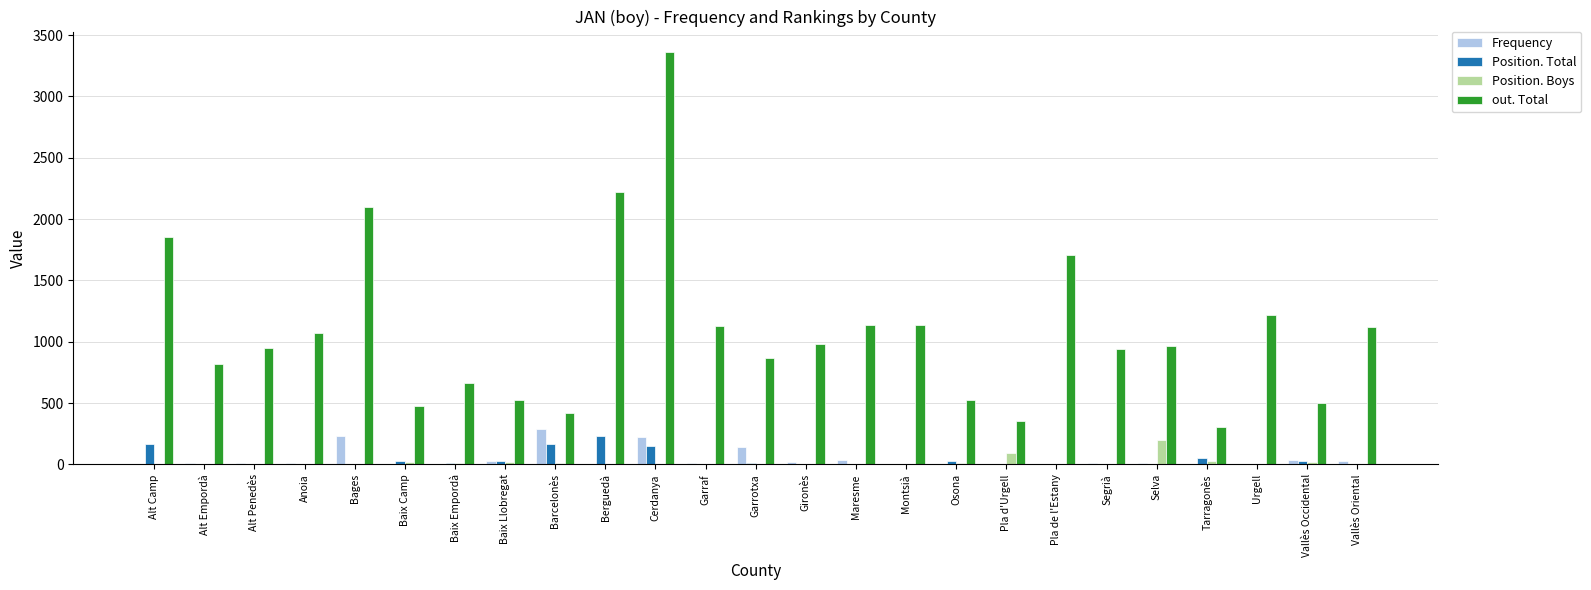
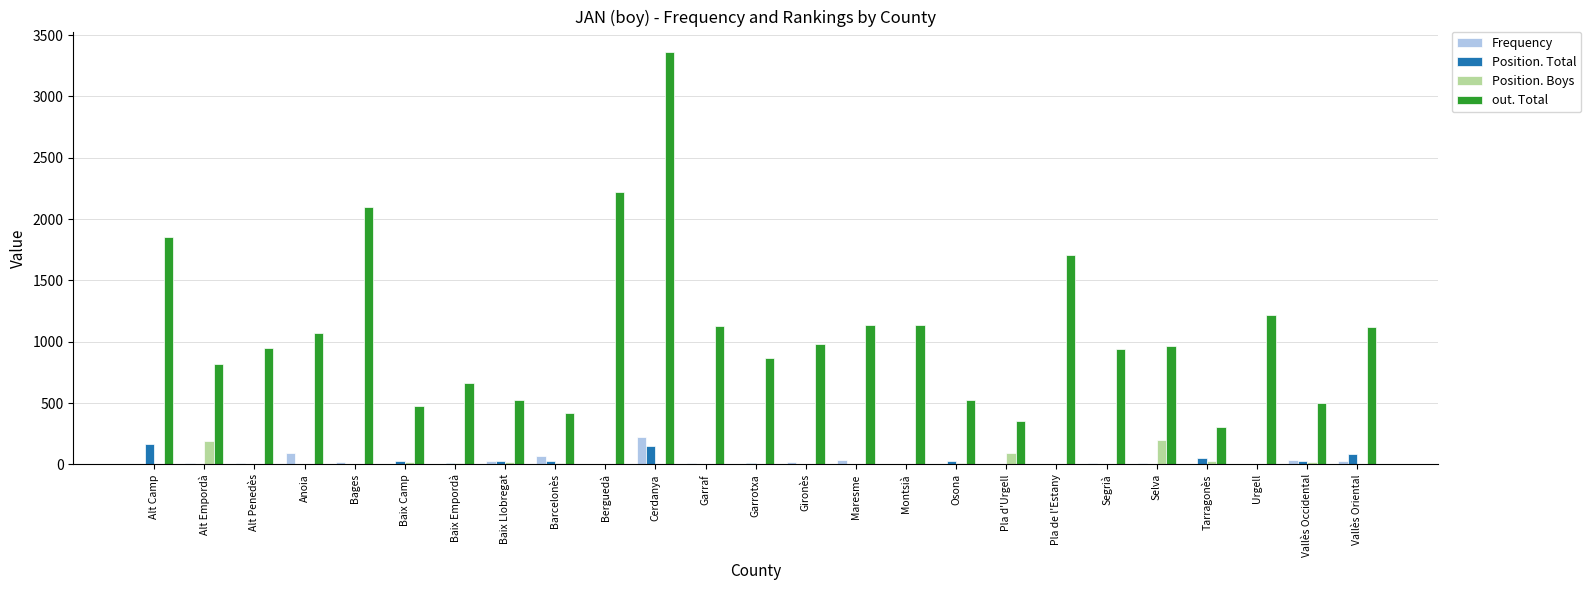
  {
    "Frequency": {
-     "Anoia": 10,
-     "Bages": 230,
+     "Anoia": 100,
+     "Bages": 20,
      "Baix Llobregat": 30,
-     "Barcelonès": 290,
+     "Barcelonès": 70,
      "Cerdanya": 220,
-     "Garrotxa": 150,
+     "Garrotxa": 0,
      "Maresme": 40,
      "Vallès Occidental": 40,
      "Vallès Oriental": 30
    },
    "Position. Total": {
      "Alt Camp": 160,
      "Baix Camp": 30,
      "Baix Llobregat": 30,
-     "Barcelonès": 170,
-     "Berguedà": 240,
+     "Barcelonès": 30,
+     "Berguedà": 0,
      "Cerdanya": 150,
      "Osona": 30,
      "Tarragonès": 50,
      "Vallès Occidental": 30,
-     "Vallès Oriental": 0
+     "Vallès Oriental": 90
    },
    "Position. Boys": {
-     "Alt Empordà": 0,
+     "Alt Empordà": 190,
      "Pla d'Urgell": 90,
      "Selva": 200,
      "Tarragonès": 30
    },
    "out. Total": {
      "Alt Camp": 1850,
      "Alt Empordà": 820,
      "Alt Penedès": 950,
      "Anoia": 1070,
      "Bages": 2100,
      "Baix Camp": 480,
      "Baix Empordà": 670,
      "Baix Llobregat": 520,
      "Barcelonès": 420,
      "Berguedà": 2220,
      "Cerdanya": 3360,
      "Garraf": 1130,
      "Garrotxa": 870,
      "Gironès": 990,
      "Maresme": 1140,
      "Montsià": 1140,
      "Osona": 520,
      "Pla d'Urgell": 360,
      "Pla de l'Estany": 1710,
      "Segrià": 950,
      "Selva": 970,
      "Tarragonès": 310,
      "Urgell": 1220,
      "Vallès Occidental": 500,
      "Vallès Oriental": 1120
    }
  }
